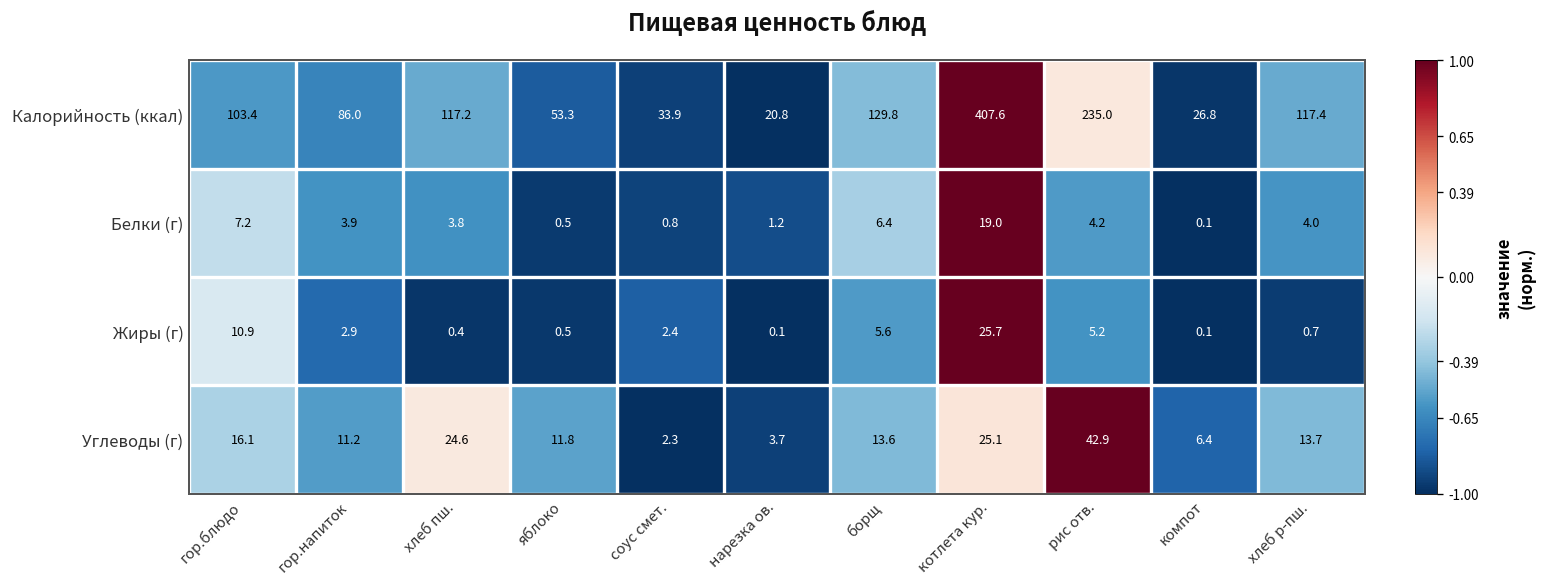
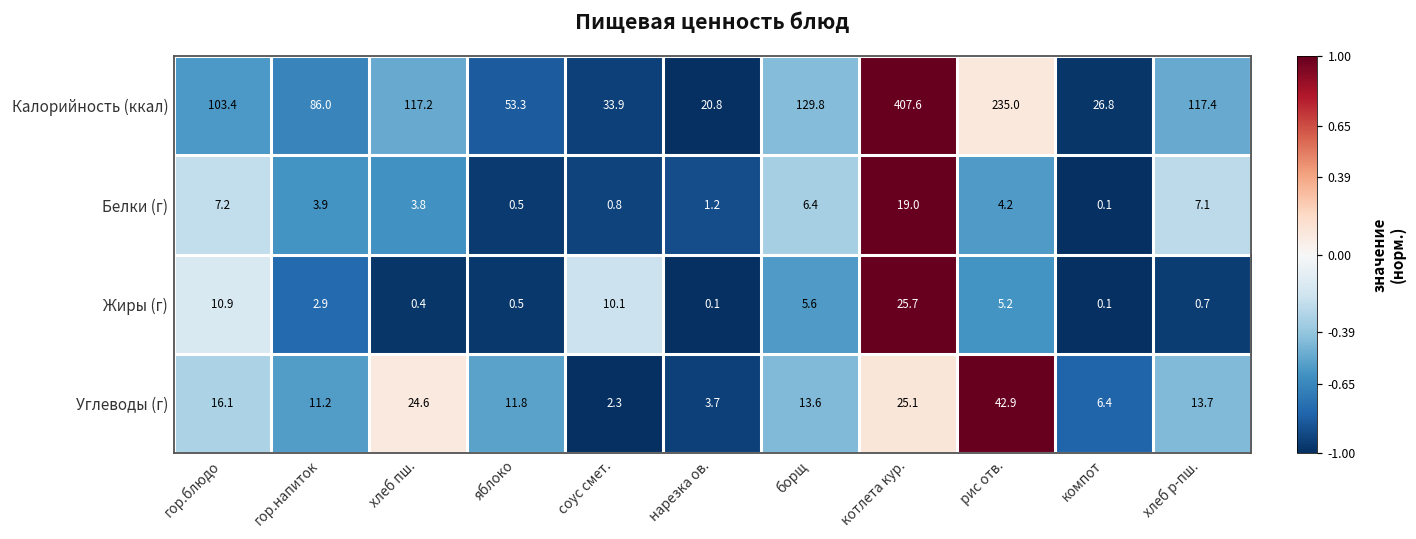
  {
    "Калорийность (ккал)": {
      "гор.блюдо": 103.4,
      "гор.напиток": 86.0,
      "хлеб пш.": 117.2,
      "яблоко": 53.3,
      "соус смет.": 33.9,
      "нарезка ов.": 20.8,
      "борщ": 129.8,
      "котлета кур.": 407.6,
      "рис отв.": 235.0,
      "компот": 26.8,
      "хлеб р-пш.": 117.4
    },
    "Белки (г)": {
      "гор.блюдо": 7.2,
      "гор.напиток": 3.9,
      "хлеб пш.": 3.8,
      "яблоко": 0.5,
      "соус смет.": 0.8,
      "нарезка ов.": 1.2,
      "борщ": 6.4,
      "котлета кур.": 19.0,
      "рис отв.": 4.2,
      "компот": 0.1,
-     "хлеб р-пш.": 4.0
+     "хлеб р-пш.": 7.1
    },
    "Жиры (г)": {
      "гор.блюдо": 10.9,
      "гор.напиток": 2.9,
      "хлеб пш.": 0.4,
      "яблоко": 0.5,
-     "соус смет.": 2.4,
+     "соус смет.": 10.1,
      "нарезка ов.": 0.1,
      "борщ": 5.6,
      "котлета кур.": 25.7,
      "рис отв.": 5.2,
      "компот": 0.1,
      "хлеб р-пш.": 0.7
    },
    "Углеводы (г)": {
      "гор.блюдо": 16.1,
      "гор.напиток": 11.2,
      "хлеб пш.": 24.6,
      "яблоко": 11.8,
      "соус смет.": 2.3,
      "нарезка ов.": 3.7,
      "борщ": 13.6,
      "котлета кур.": 25.1,
      "рис отв.": 42.9,
      "компот": 6.4,
      "хлеб р-пш.": 13.7
    }
  }
